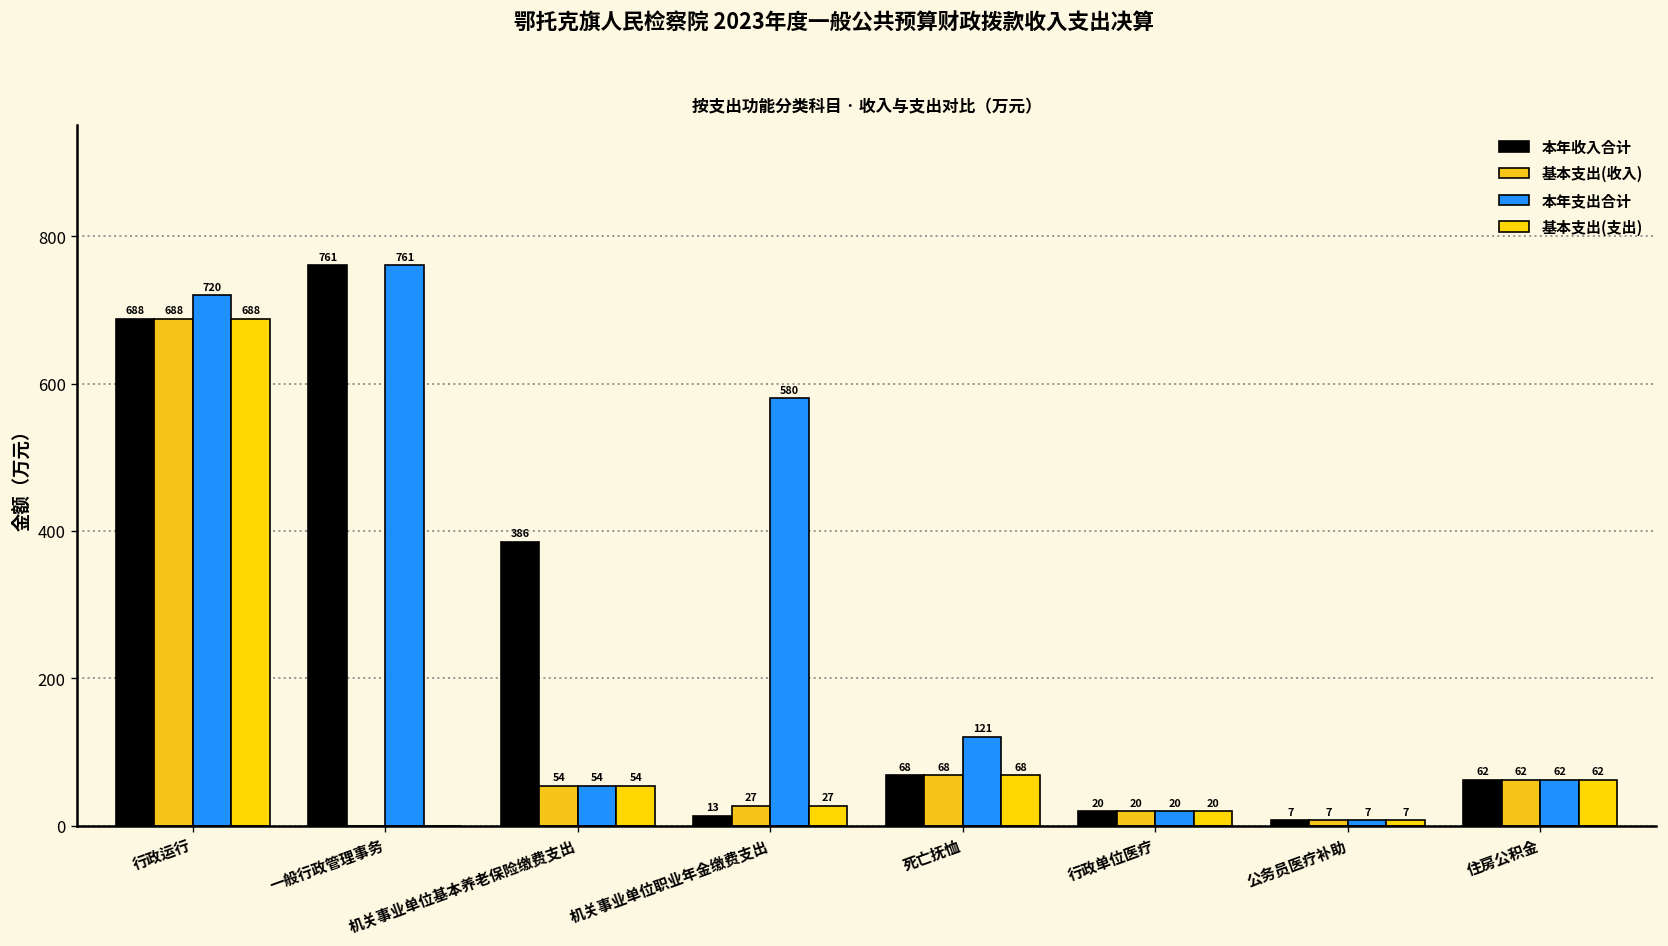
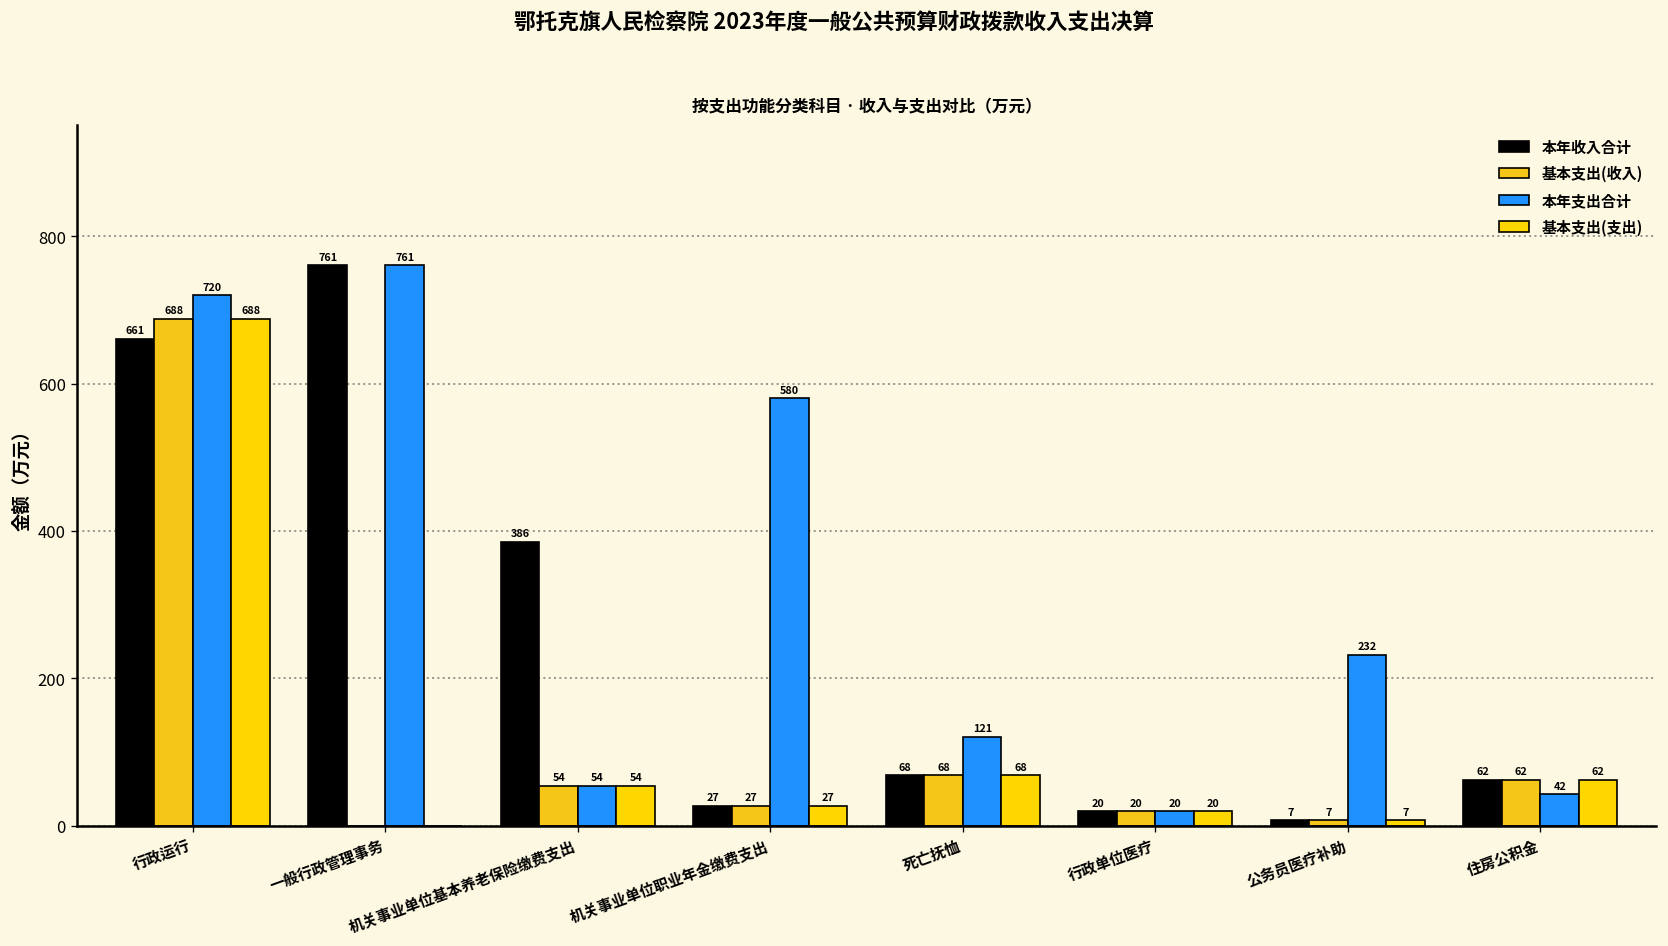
  {
    "本年收入合计": {
-     "行政运行": 688,
+     "行政运行": 661,
      "一般行政管理事务": 761,
      "机关事业单位基本养老保险缴费支出": 386,
-     "机关事业单位职业年金缴费支出": 13,
+     "机关事业单位职业年金缴费支出": 27,
      "死亡抚恤": 68,
      "行政单位医疗": 20,
      "公务员医疗补助": 7,
      "住房公积金": 62
    },
    "本年支出合计": {
      "行政运行": 720,
      "一般行政管理事务": 761,
      "机关事业单位基本养老保险缴费支出": 54,
      "机关事业单位职业年金缴费支出": 580,
      "死亡抚恤": 121,
      "行政单位医疗": 20,
-     "公务员医疗补助": 7,
-     "住房公积金": 62
+     "公务员医疗补助": 232,
+     "住房公积金": 42
    }
  }
